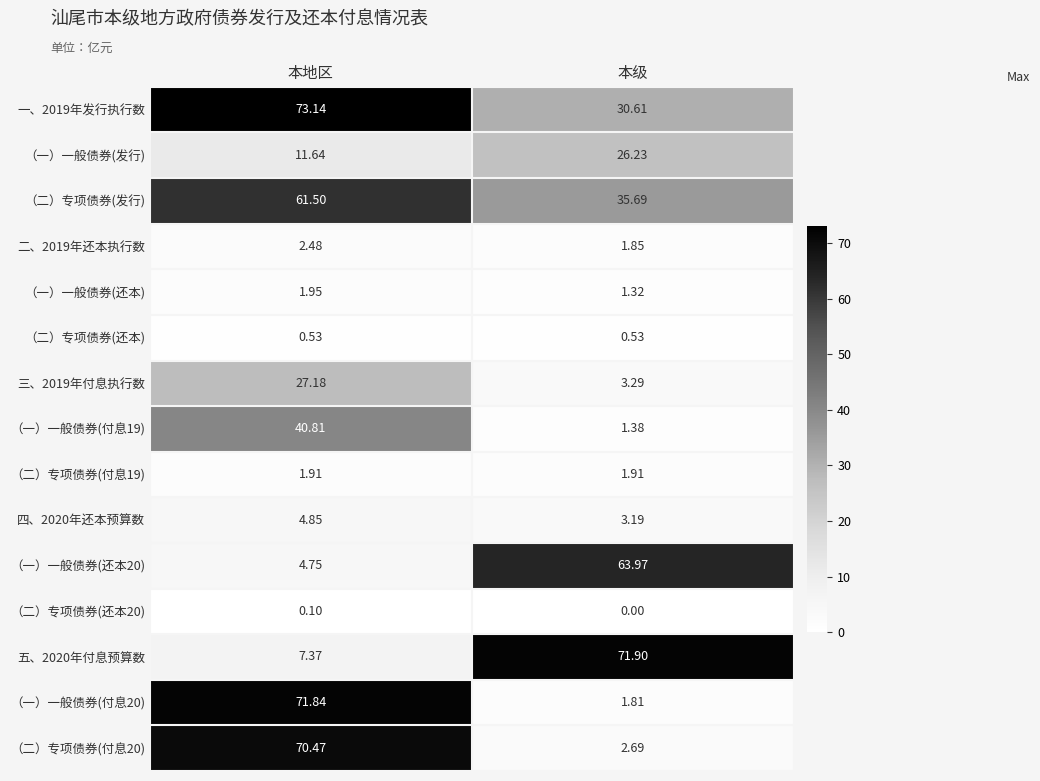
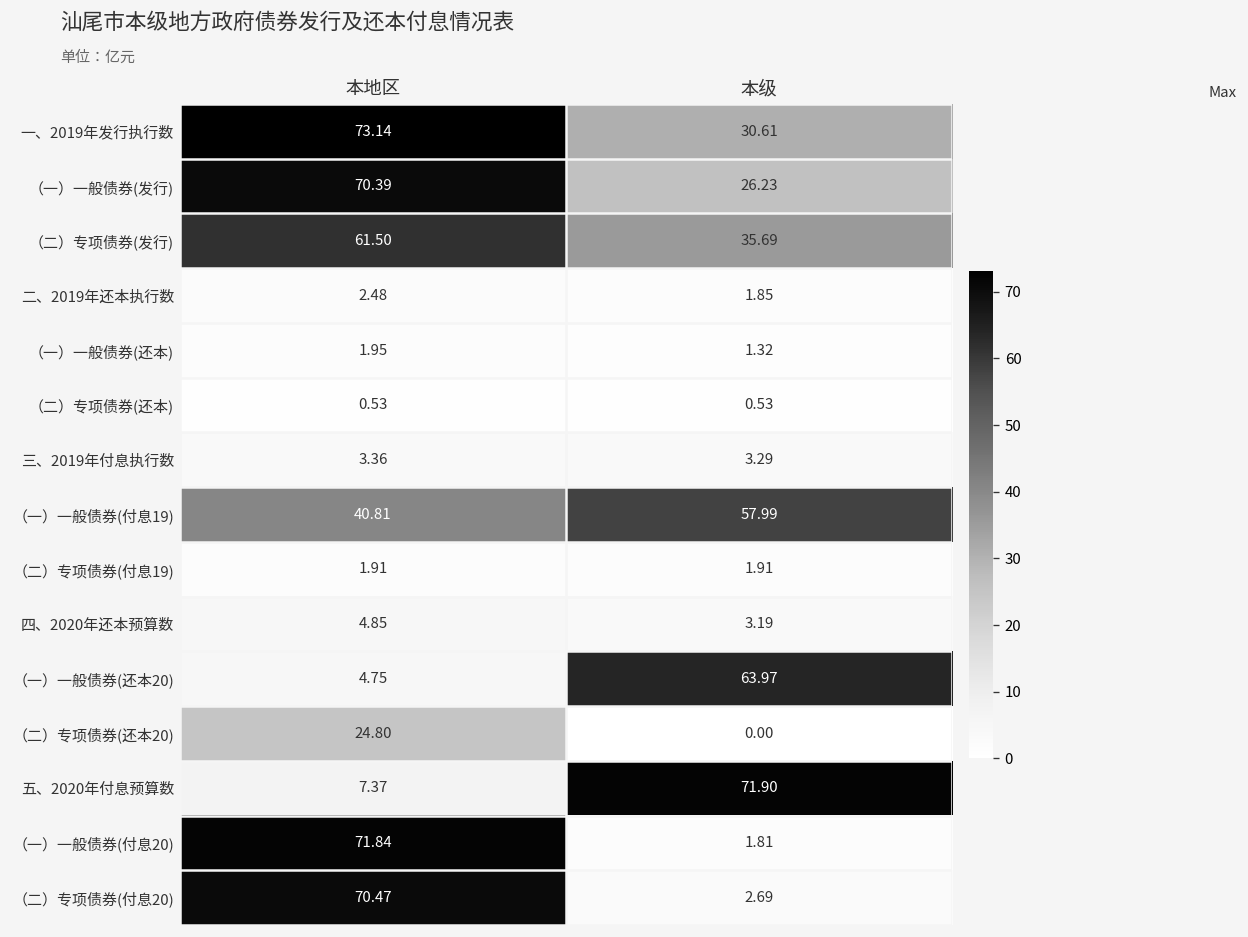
  {
    "一、2019年发行执行数": {
      "本地区": 73.14,
      "本级": 30.61
    },
    "（一）一般债券(发行)": {
-     "本地区": 11.64,
+     "本地区": 70.39,
      "本级": 26.23
    },
    "（二）专项债券(发行)": {
      "本地区": 61.50,
      "本级": 35.69
    },
    "二、2019年还本执行数": {
      "本地区": 2.48,
      "本级": 1.85
    },
    "（一）一般债券(还本)": {
      "本地区": 1.95,
      "本级": 1.32
    },
    "（二）专项债券(还本)": {
      "本地区": 0.53,
      "本级": 0.53
    },
    "三、2019年付息执行数": {
-     "本地区": 27.18,
+     "本地区": 3.36,
      "本级": 3.29
    },
    "（一）一般债券(付息19)": {
      "本地区": 40.81,
-     "本级": 1.38
+     "本级": 57.99
    },
    "（二）专项债券(付息19)": {
      "本地区": 1.91,
      "本级": 1.91
    },
    "四、2020年还本预算数": {
      "本地区": 4.85,
      "本级": 3.19
    },
    "（一）一般债券(还本20)": {
      "本地区": 4.75,
      "本级": 63.97
    },
    "（二）专项债券(还本20)": {
-     "本地区": 0.10,
+     "本地区": 24.80,
      "本级": 0.00
    },
    "五、2020年付息预算数": {
      "本地区": 7.37,
      "本级": 71.90
    },
    "（一）一般债券(付息20)": {
      "本地区": 71.84,
      "本级": 1.81
    },
    "（二）专项债券(付息20)": {
      "本地区": 70.47,
      "本级": 2.69
    }
  }
